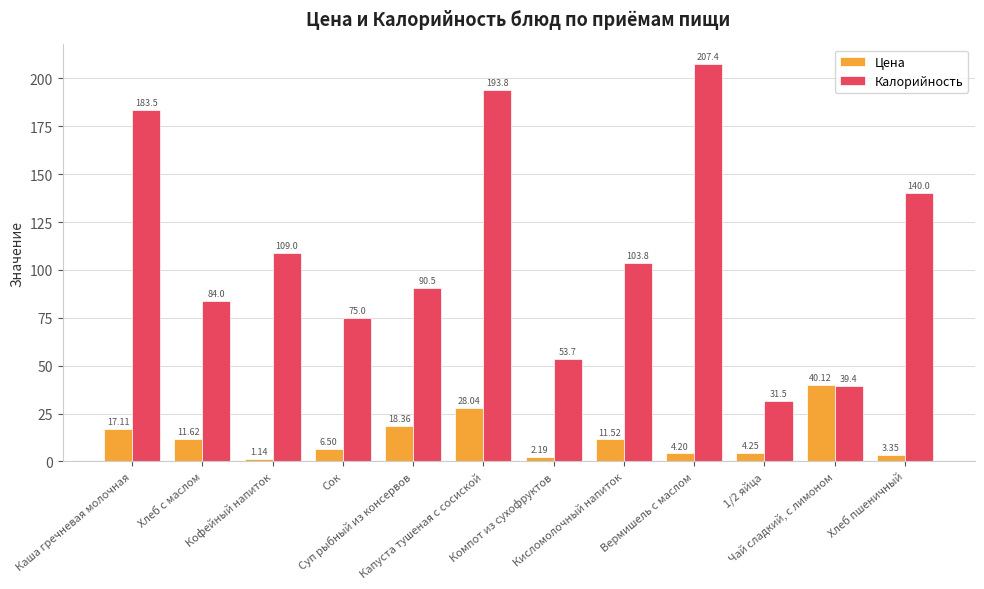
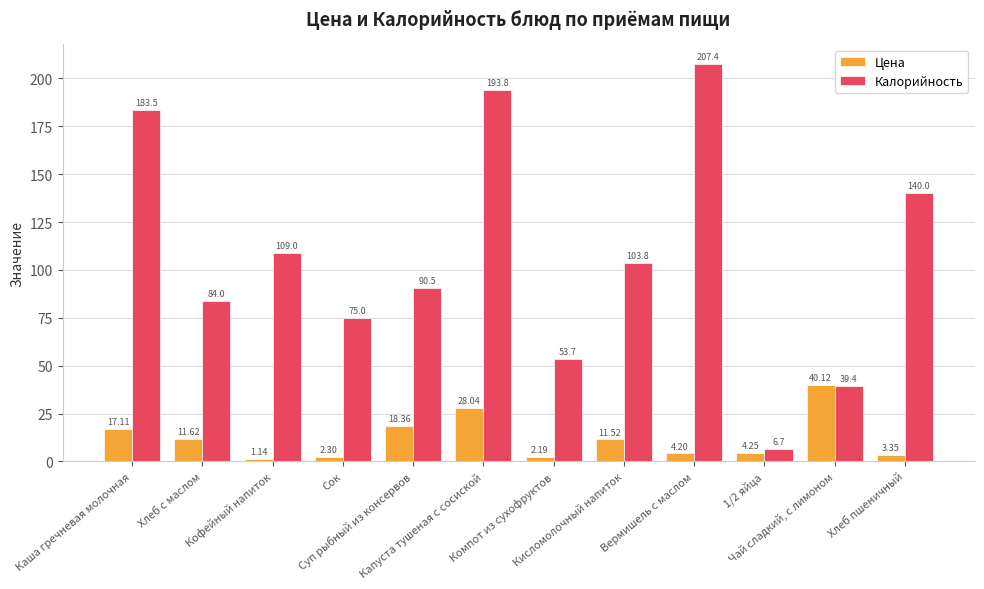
  {
    "Цена": {
      "Каша гречневая молочная": 17.11,
      "Хлеб с маслом": 11.62,
      "Кофейный напиток": 1.14,
-     "Сок": 6.50,
+     "Сок": 2.30,
      "Суп рыбный из консервов": 18.36,
      "Капуста тушеная с сосиской": 28.04,
      "Компот из сухофруктов": 2.19,
      "Кисломолочный напиток": 11.52,
      "Вермишель с маслом": 4.20,
      "1/2 яйца": 4.25,
      "Чай сладкий, с лимоном": 40.12,
      "Хлеб пшеничный": 3.35
    },
    "Калорийность": {
      "Каша гречневая молочная": 183.5,
      "Хлеб с маслом": 84.0,
      "Кофейный напиток": 109.0,
      "Сок": 75.0,
      "Суп рыбный из консервов": 90.5,
      "Капуста тушеная с сосиской": 193.8,
      "Компот из сухофруктов": 53.7,
      "Кисломолочный напиток": 103.8,
      "Вермишель с маслом": 207.4,
-     "1/2 яйца": 31.5,
+     "1/2 яйца": 6.7,
      "Чай сладкий, с лимоном": 39.4,
      "Хлеб пшеничный": 140.0
    }
  }
